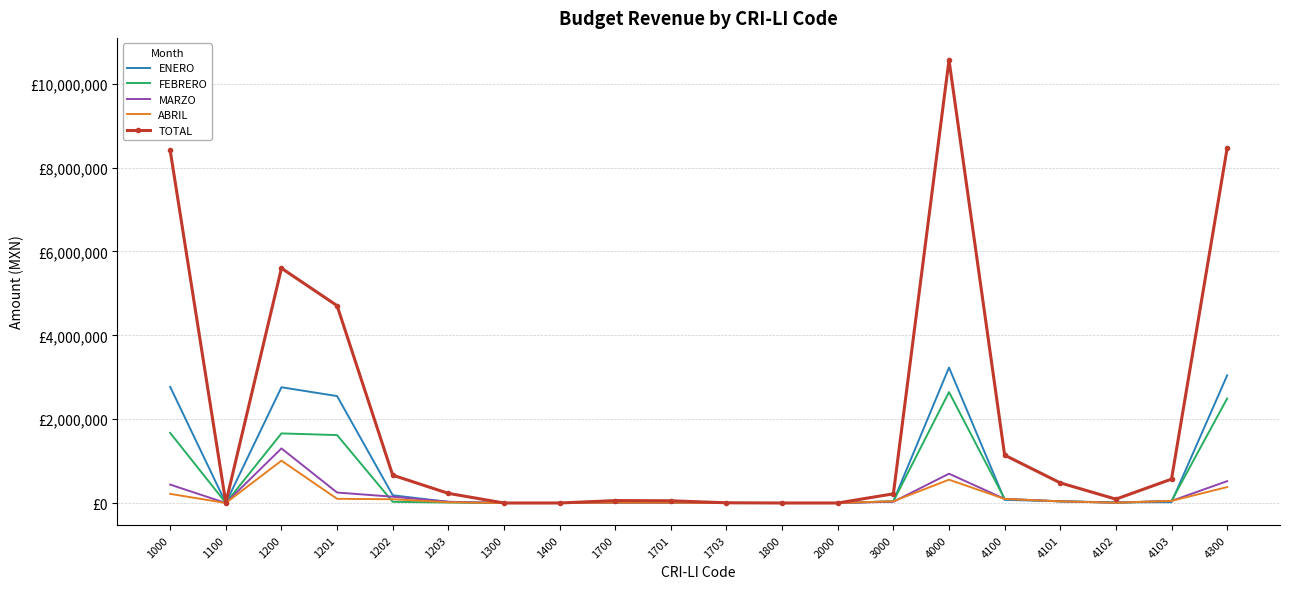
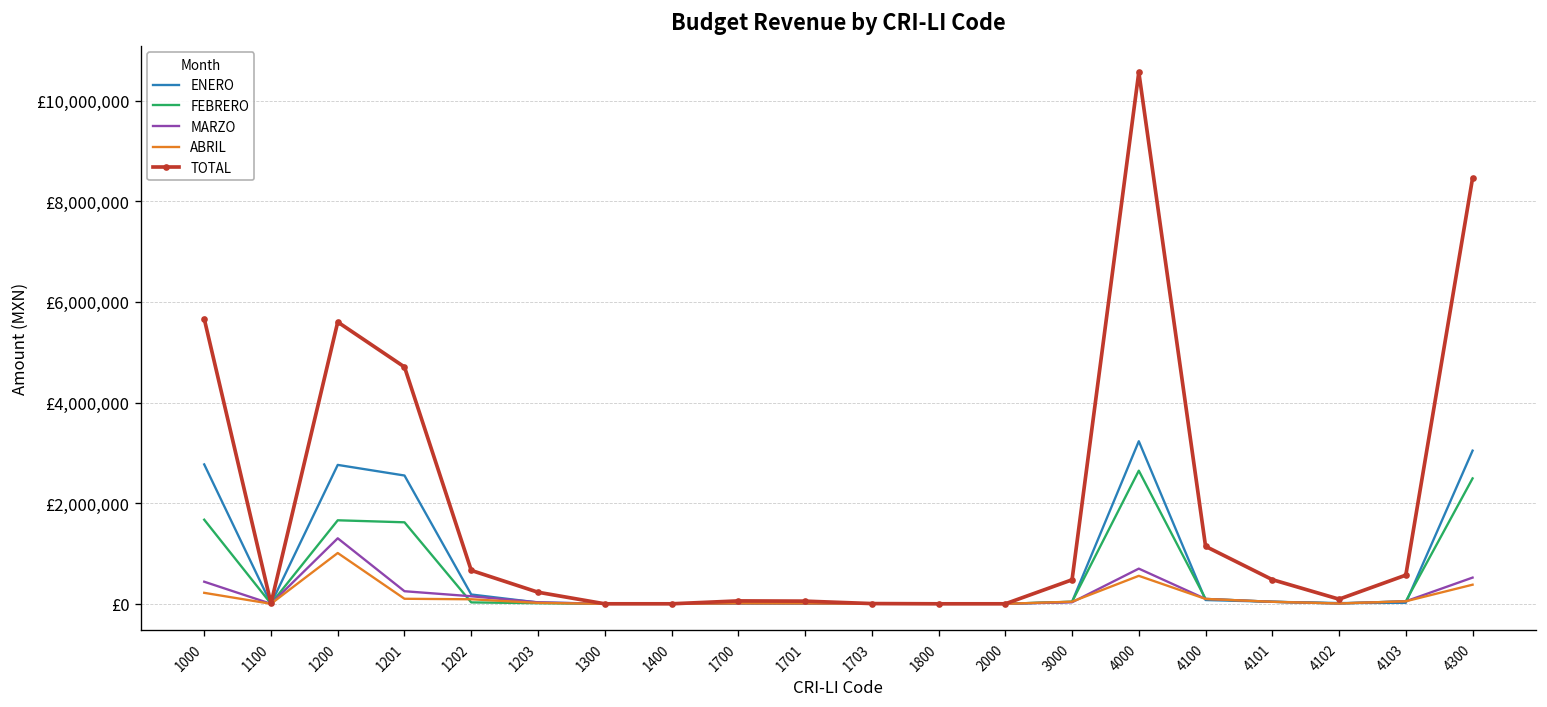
  {
    "ENERO": {
      "1000": "£2,800,000",
      "1200": "£2,800,000",
      "1201": "£2,600,000",
      "4000": "£3,200,000",
      "4300": "£3,000,000"
    },
    "FEBRERO": {
      "1000": "£1,700,000",
      "1200": "£1,700,000",
      "1201": "£1,600,000",
      "1202": "£0",
      "4000": "£2,600,000",
      "4300": "£2,500,000"
    },
    "MARZO": {
      "1000": "£400,000",
      "1200": "£1,300,000",
      "1201": "£300,000",
      "4000": "£700,000",
      "4300": "£500,000"
    },
    "ABRIL": {
      "1000": "£200,000",
      "1200": "£1,000,000",
      "1201": "£100,000",
      "4000": "£600,000",
      "4300": "£400,000"
    },
    "TOTAL": {
-     "1000": "£8,400,000",
+     "1000": "£5,700,000",
      "1200": "£5,600,000",
      "1201": "£4,700,000",
      "1202": "£700,000",
      "1203": "£200,000",
-     "3000": "£200,000",
+     "3000": "£500,000",
      "4000": "£10,600,000",
      "4100": "£1,100,000",
      "4101": "£500,000",
      "4102": "£100,000",
      "4103": "£600,000",
      "4300": "£8,500,000"
    }
  }
